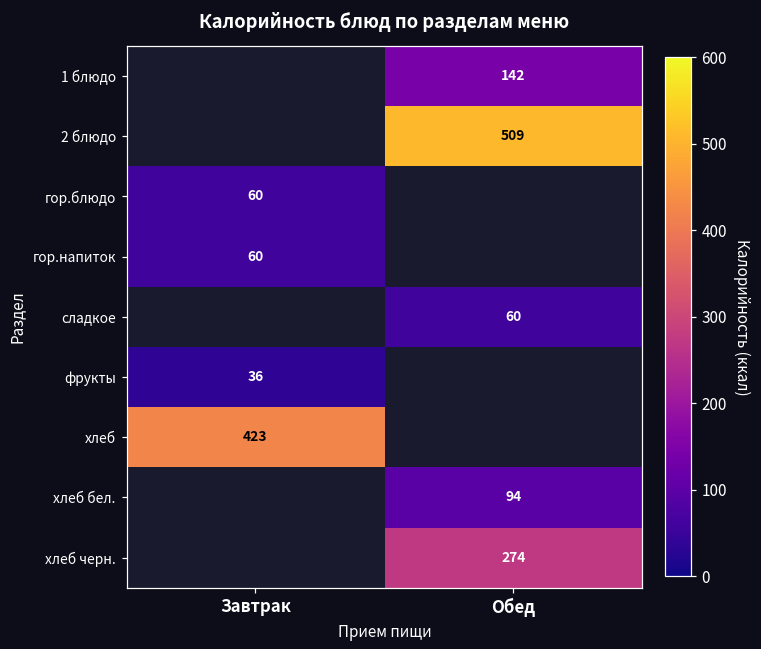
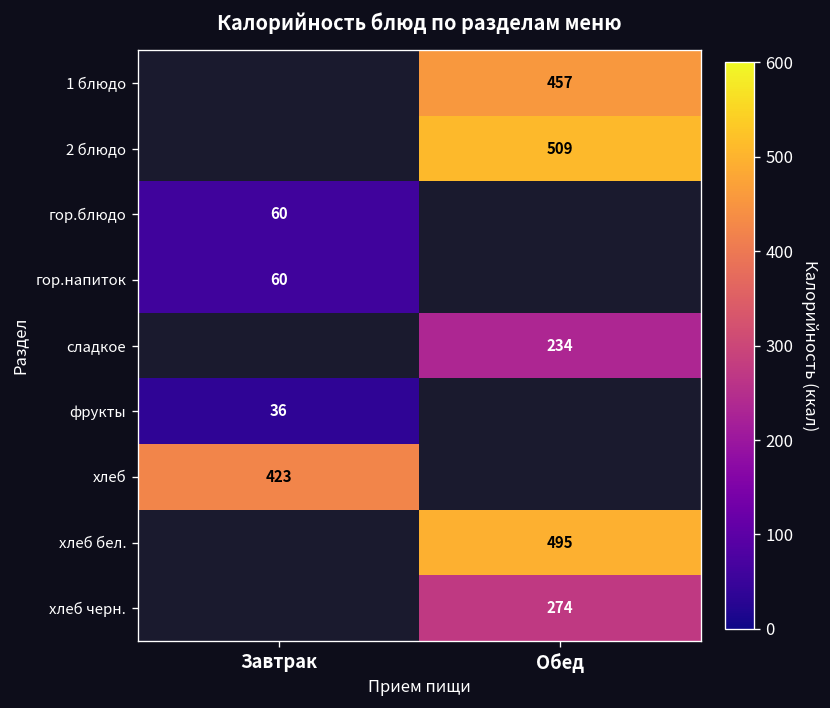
  {
    "1 блюдо": {
-     "Обед": 142
+     "Обед": 457
    },
    "2 блюдо": {
      "Обед": 509
    },
    "гор.блюдо": {
      "Завтрак": 60
    },
    "гор.напиток": {
      "Завтрак": 60
    },
    "сладкое": {
-     "Обед": 60
+     "Обед": 234
    },
    "фрукты": {
      "Завтрак": 36
    },
    "хлеб": {
      "Завтрак": 423
    },
    "хлеб бел.": {
-     "Обед": 94
+     "Обед": 495
    },
    "хлеб черн.": {
      "Обед": 274
    }
  }
